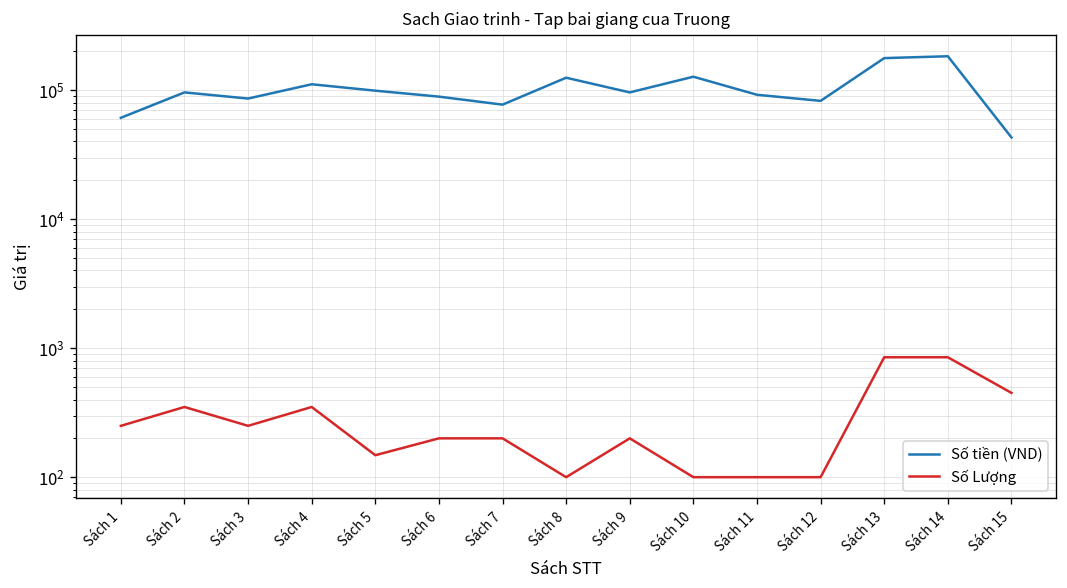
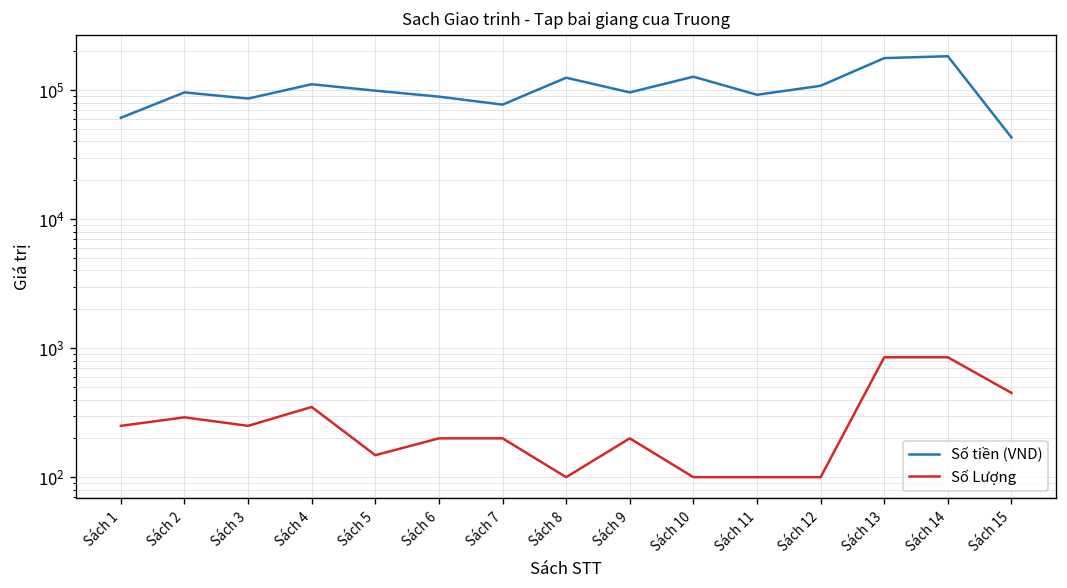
  {
    "Số tiền (VND)": {
      "Sách 1": 60000,
      "Sách 2": 100000,
      "Sách 3": 90000,
      "Sách 4": 110000,
      "Sách 5": 100000,
      "Sách 6": 90000,
      "Sách 7": 80000,
      "Sách 8": 120000,
      "Sách 9": 100000,
      "Sách 10": 130000,
      "Sách 11": 90000,
-     "Sách 12": 80000,
+     "Sách 12": 110000,
      "Sách 13": 180000,
      "Sách 14": 180000,
      "Sách 15": 43000
    },
    "Số Lượng": {
      "Sách 1": 250,
-     "Sách 2": 350,
+     "Sách 2": 290,
      "Sách 3": 250,
      "Sách 4": 350,
      "Sách 5": 150,
      "Sách 6": 200,
      "Sách 7": 200,
      "Sách 8": 100,
      "Sách 9": 200,
      "Sách 10": 100,
      "Sách 11": 100,
      "Sách 12": 100,
      "Sách 13": 900,
      "Sách 14": 900,
      "Sách 15": 450
    }
  }
